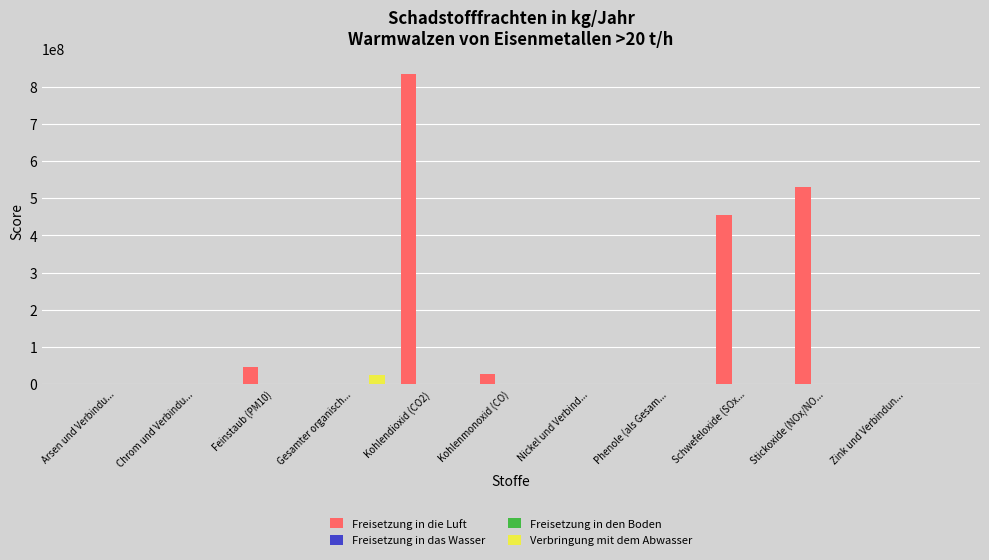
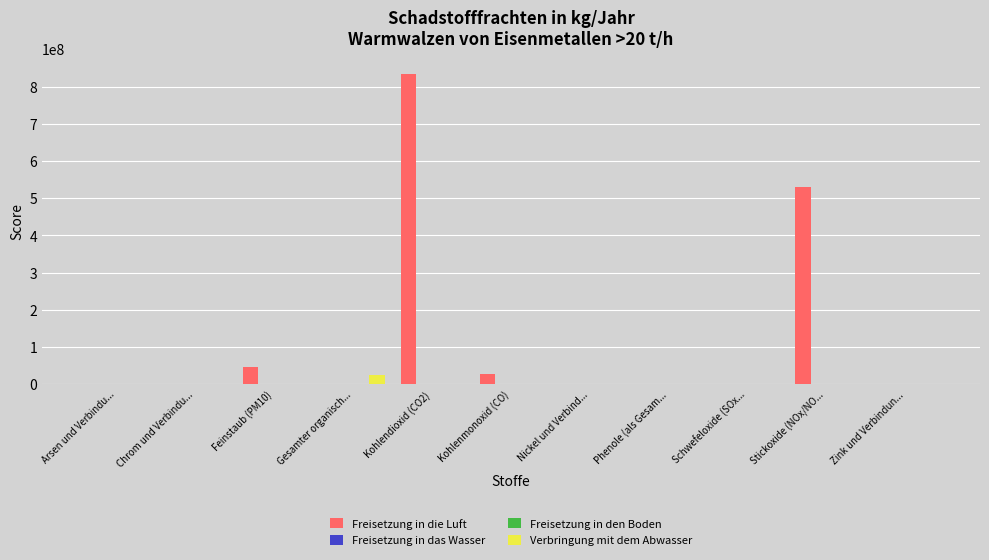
  {
    "Freisetzung in die Luft": {
      "Arsen und Verbindu...": 0,
      "Feinstaub (PM10)": 50000000,
      "Gesamter organisch...": 0,
      "Kohlendioxid (CO2)": 830000000,
      "Kohlenmonoxid (CO)": 30000000,
      "Phenole (als Gesam...": 0,
-     "Schwefeloxide (SOx...": 460000000,
+     "Schwefeloxide (SOx...": 0,
      "Stickoxide (NOx/NO...": 530000000,
      "Zink und Verbindun...": 0
    },
    "Freisetzung in das Wasser": {
      "Arsen und Verbindu...": 0,
      "Feinstaub (PM10)": 0,
      "Gesamter organisch...": 0,
      "Kohlendioxid (CO2)": 0,
      "Kohlenmonoxid (CO)": 0,
      "Phenole (als Gesam...": 0,
      "Schwefeloxide (SOx...": 0,
      "Stickoxide (NOx/NO...": 0,
      "Zink und Verbindun...": 0
    },
    "Freisetzung in den Boden": {
      "Arsen und Verbindu...": 0,
      "Chrom und Verbindu...": 0,
      "Feinstaub (PM10)": 0,
      "Gesamter organisch...": 0,
      "Kohlendioxid (CO2)": 0,
      "Kohlenmonoxid (CO)": 0,
      "Nickel und Verbind...": 0,
      "Phenole (als Gesam...": 0,
      "Schwefeloxide (SOx...": 0,
      "Stickoxide (NOx/NO...": 0,
      "Zink und Verbindun...": 0
    },
    "Verbringung mit dem Abwasser": {
      "Chrom und Verbindu...": 0,
      "Feinstaub (PM10)": 0,
      "Gesamter organisch...": 30000000,
      "Kohlendioxid (CO2)": 0,
      "Kohlenmonoxid (CO)": 0,
      "Schwefeloxide (SOx...": 0,
      "Stickoxide (NOx/NO...": 0
    }
  }
